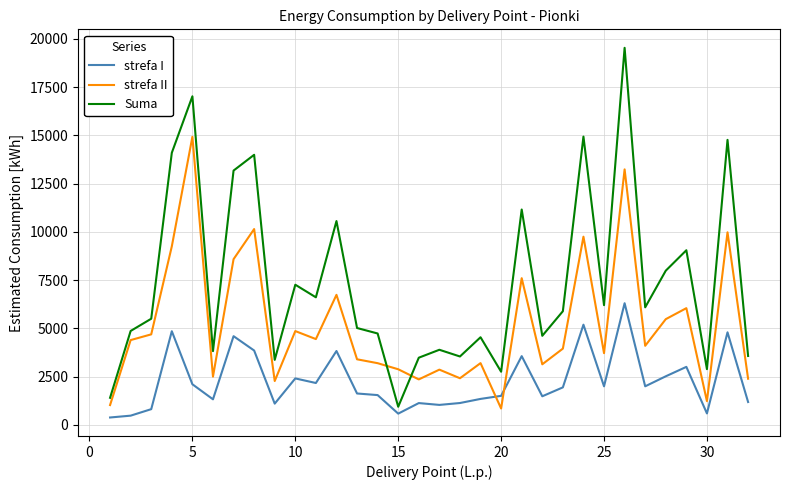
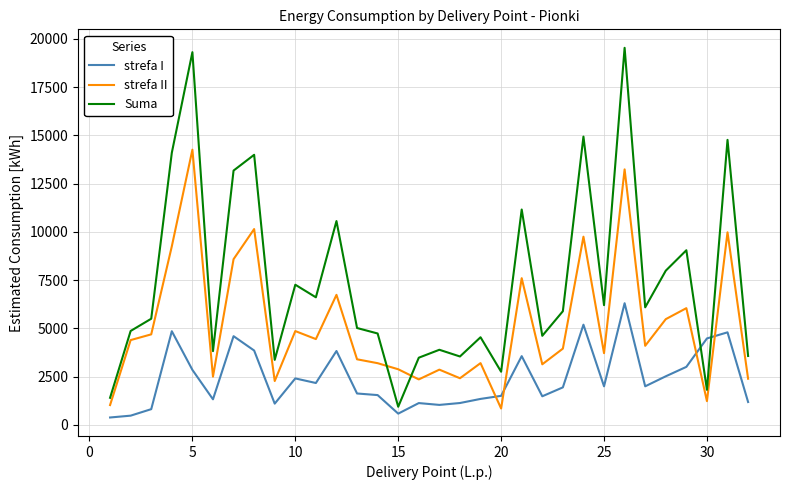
  {
    "strefa I": {
-     "5": 2100,
+     "5": 2800,
      "10": 2400,
      "15": 600,
      "20": 1500,
      "25": 2000,
-     "30": 600
+     "30": 4500
    },
    "strefa II": {
-     "5": 14900,
+     "5": 14300,
      "10": 4900,
      "15": 2900,
      "20": 800,
      "25": 3700,
      "30": 1200
    },
    "Suma": {
-     "5": 17000,
+     "5": 19300,
      "10": 7300,
      "15": 900,
      "20": 2800,
      "25": 6200,
-     "30": 2900
+     "30": 1800
    }
  }
